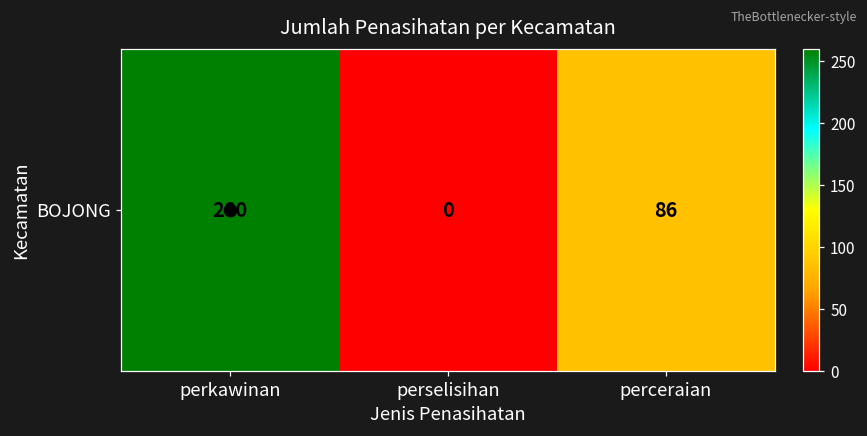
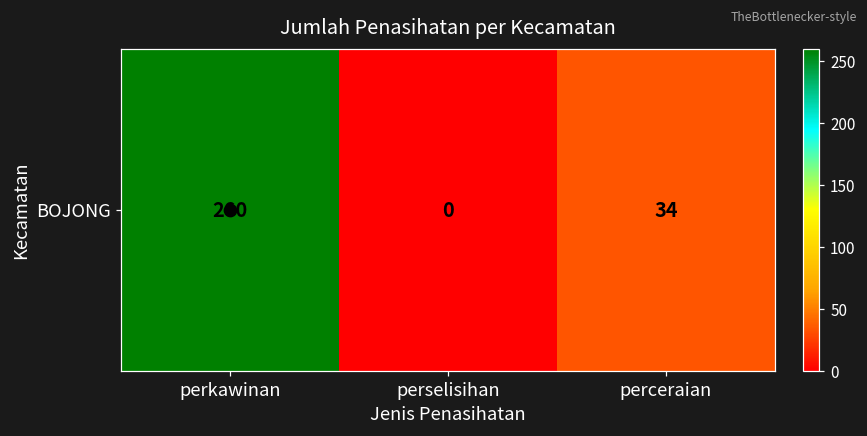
  {
    "BOJONG": {
      "perselisihan": 0,
-     "perceraian": 86
+     "perceraian": 34
    }
  }
